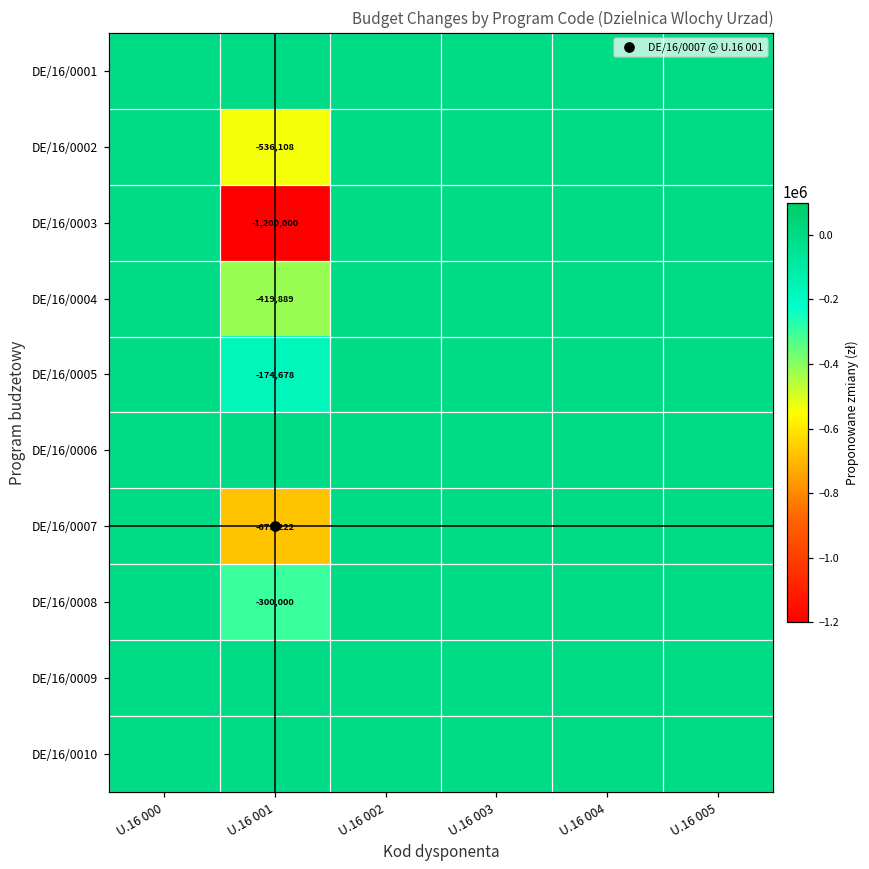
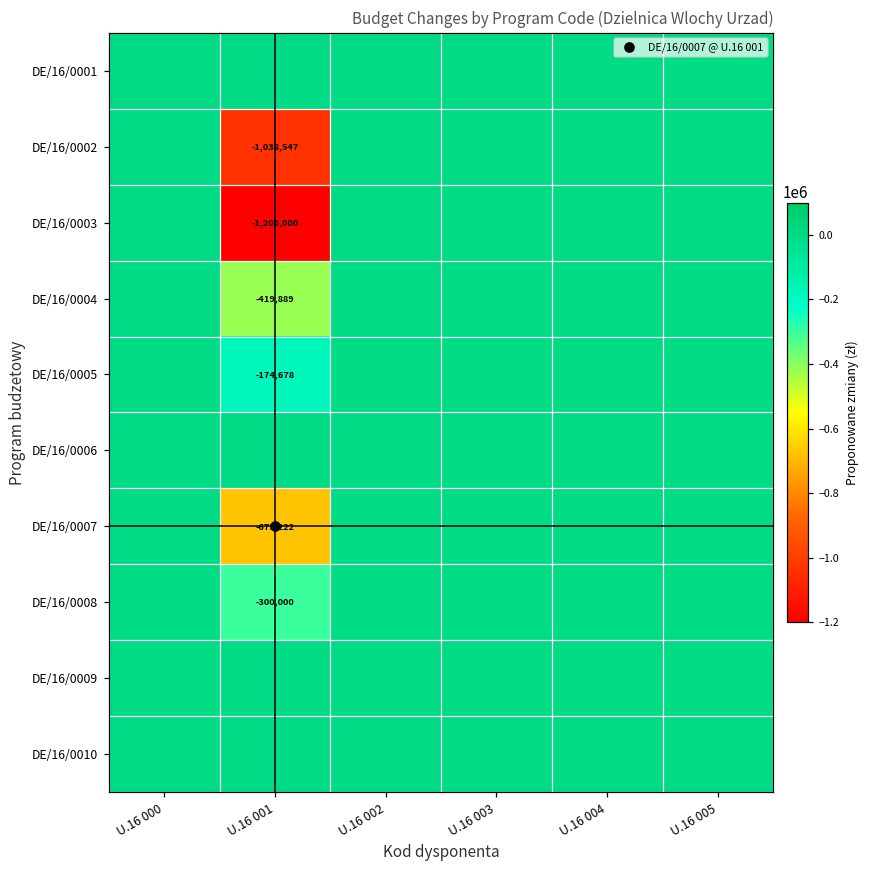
  {
    "DE/16/0002": {
-     "U.16 001": "-536,108"
+     "U.16 001": "-1,038,547"
    },
    "DE/16/0003": {
      "U.16 001": "-1,200,000"
    },
    "DE/16/0004": {
      "U.16 001": "-419,889"
    },
    "DE/16/0005": {
      "U.16 001": "-174,678"
    },
    "DE/16/0008": {
      "U.16 001": "-300,000"
    }
  }
